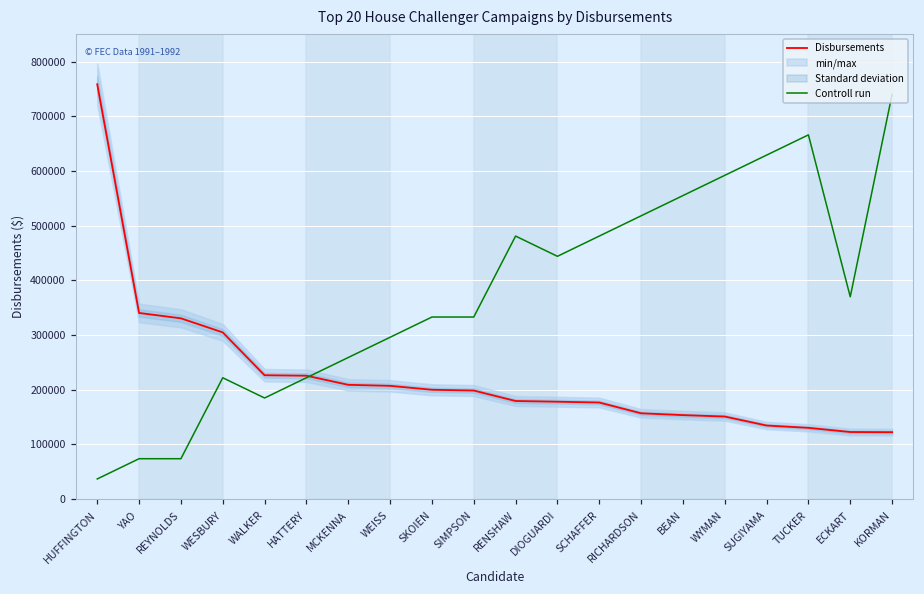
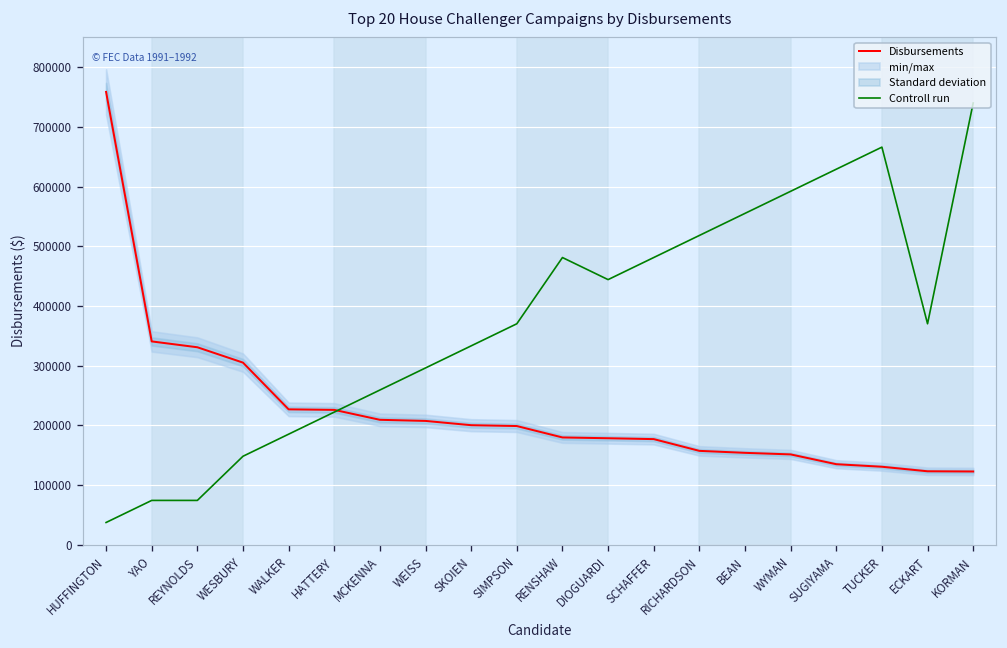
  {
    "Disbursements": {
      "HUFFINGTON": 760000,
      "YAO": 340000,
      "REYNOLDS": 330000,
      "WESBURY": 300000
    },
    "Controll run": {
      "HUFFINGTON": 40000,
      "YAO": 70000,
      "REYNOLDS": 70000,
-     "WESBURY": 220000,
+     "WESBURY": 150000,
      "WALKER": 190000,
      "MCKENNA": 260000,
      "WEISS": 300000,
      "SKOIEN": 330000,
-     "SIMPSON": 330000,
+     "SIMPSON": 370000,
      "RENSHAW": 480000,
      "DIOGUARDI": 440000,
      "SCHAFFER": 480000,
      "RICHARDSON": 520000,
      "BEAN": 560000,
      "WYMAN": 590000,
      "SUGIYAMA": 630000,
      "TUCKER": 670000,
      "ECKART": 370000
    }
  }
